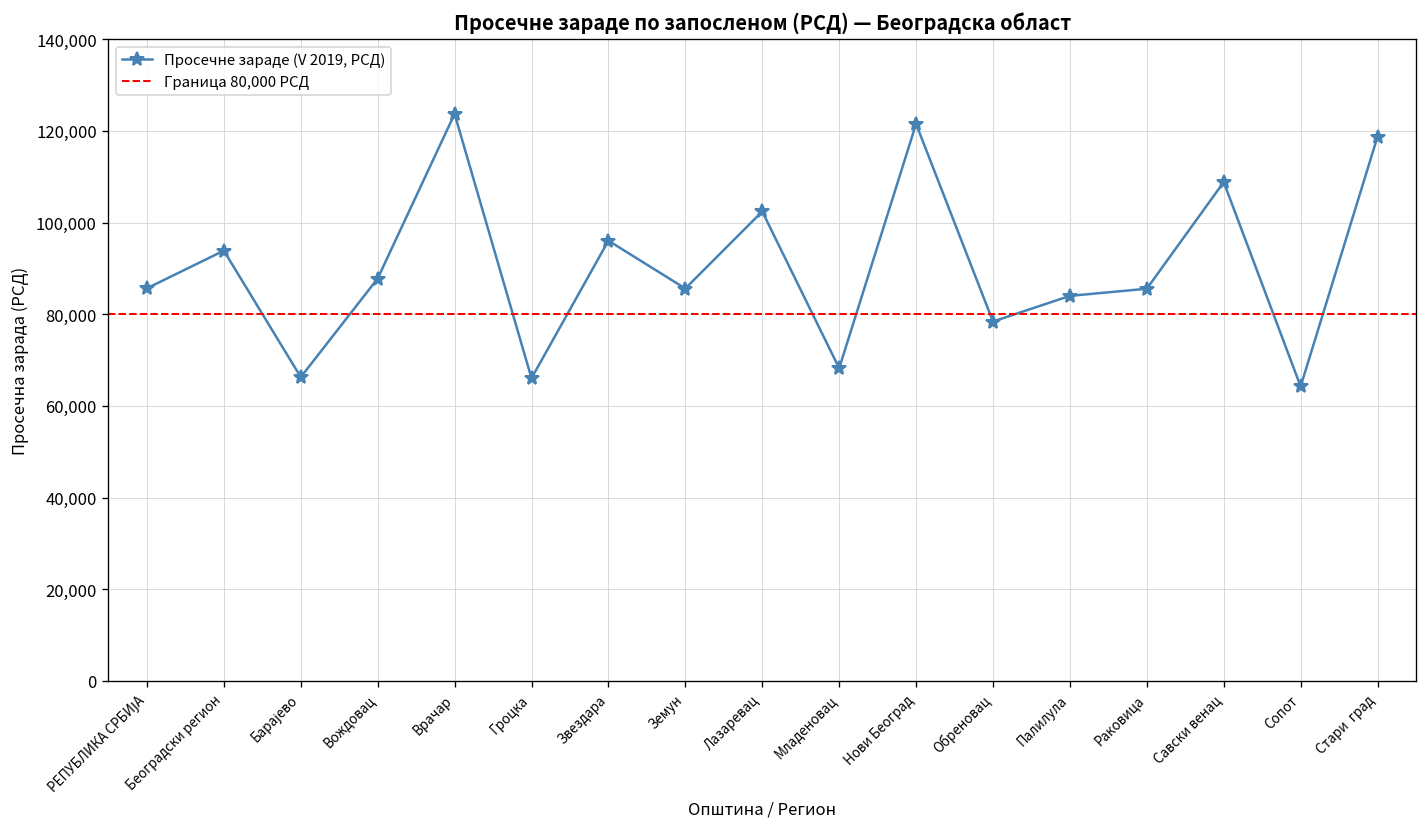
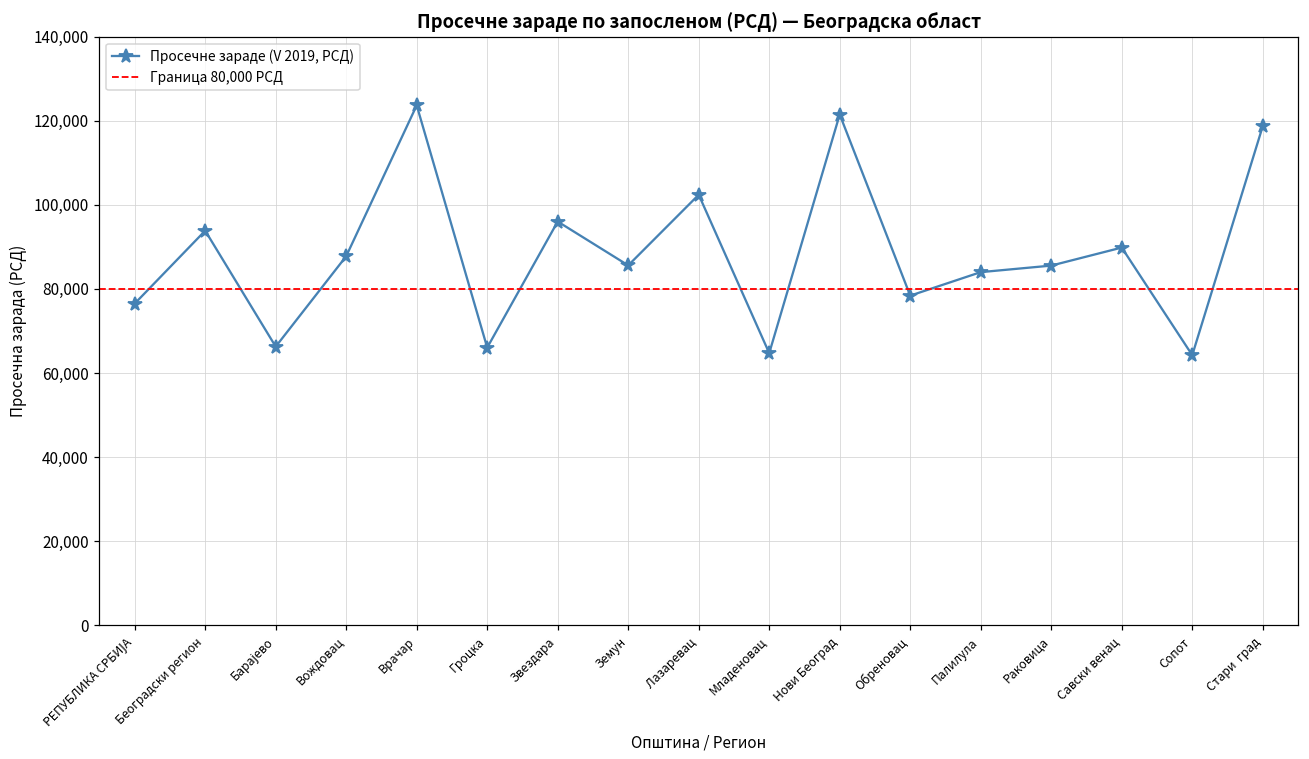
  {
-   "РЕПУБЛИКА СРБИЈА": "86,000",
+   "РЕПУБЛИКА СРБИЈА": "77,000",
    "Београдски регион": "94,000",
    "Барајево": "66,000",
    "Вождовац": "88,000",
    "Врачар": "124,000",
    "Гроцка": "66,000",
    "Звездара": "96,000",
    "Земун": "86,000",
    "Лазаревац": "102,000",
-   "Младеновац": "68,000",
+   "Младеновац": "65,000",
    "Нови Београд": "122,000",
    "Обреновац": "78,000",
    "Палилула": "84,000",
    "Раковица": "86,000",
-   "Савски венац": "109,000",
+   "Савски венац": "90,000",
    "Сопот": "64,000",
    "Стари град": "119,000"
  }
